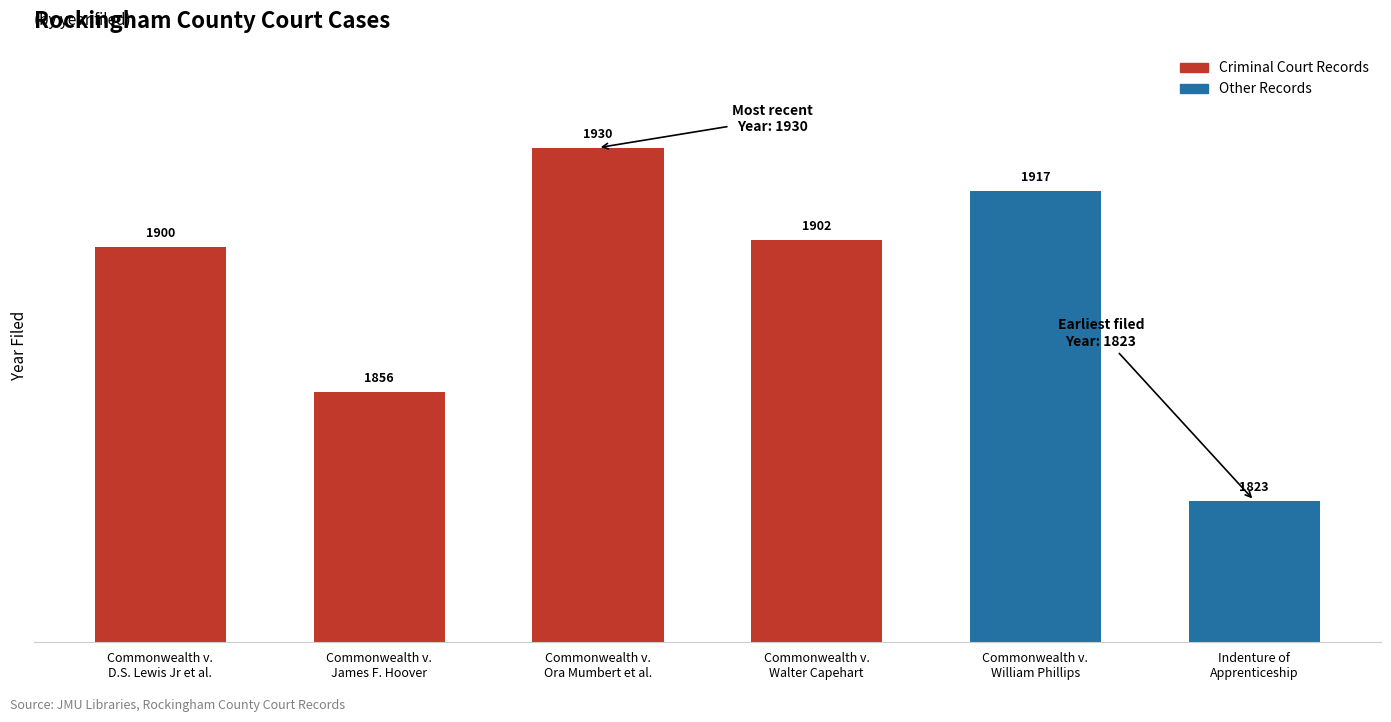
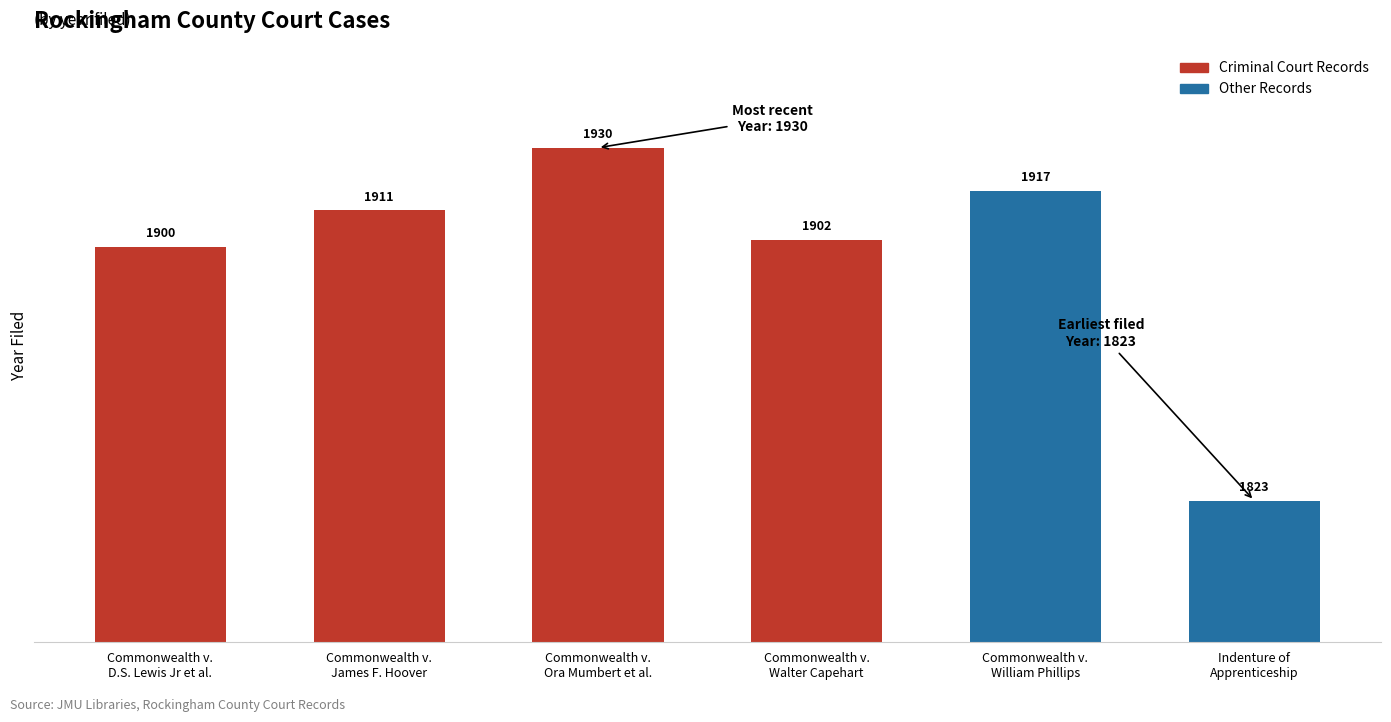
  {
    "Commonwealth v. D.S. Lewis Jr et al.": 1900,
-   "Commonwealth v. James F. Hoover": 1856,
+   "Commonwealth v. James F. Hoover": 1911,
    "Commonwealth v. Ora Mumbert et al.": 1930,
    "Commonwealth v. Walter Capehart": 1902,
    "Commonwealth v. William Phillips": 1917,
    "Indenture of Apprenticeship": 1823
  }
